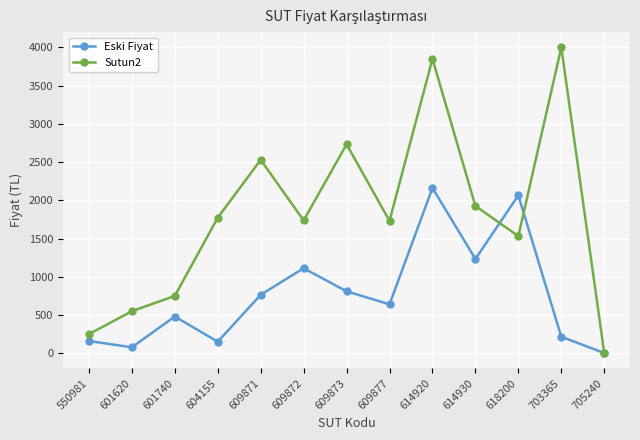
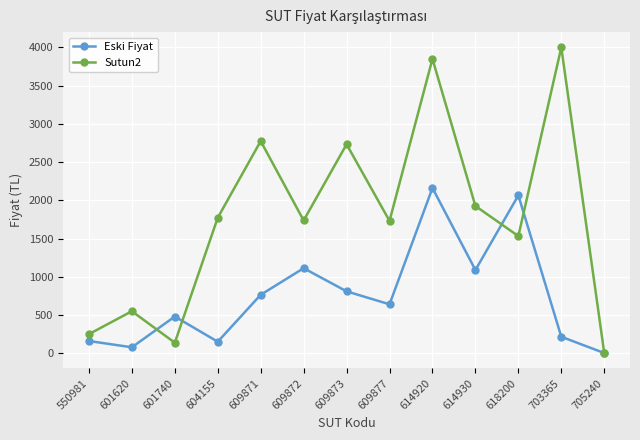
  {
    "Eski Fiyat": {
      "550981": 200,
      "601620": 100,
      "601740": 500,
      "604155": 200,
      "609871": 800,
      "609872": 1100,
      "609873": 800,
      "609877": 600,
      "614920": 2200,
-     "614930": 1200,
+     "614930": 1100,
      "618200": 2100,
      "703365": 200
    },
    "Sutun2": {
      "550981": 300,
      "601620": 600,
-     "601740": 800,
+     "601740": 100,
      "604155": 1800,
-     "609871": 2500,
+     "609871": 2800,
      "609872": 1700,
      "609873": 2700,
      "609877": 1700,
      "614920": 3800,
      "614930": 1900,
      "618200": 1500,
      "703365": 4000
    }
  }
